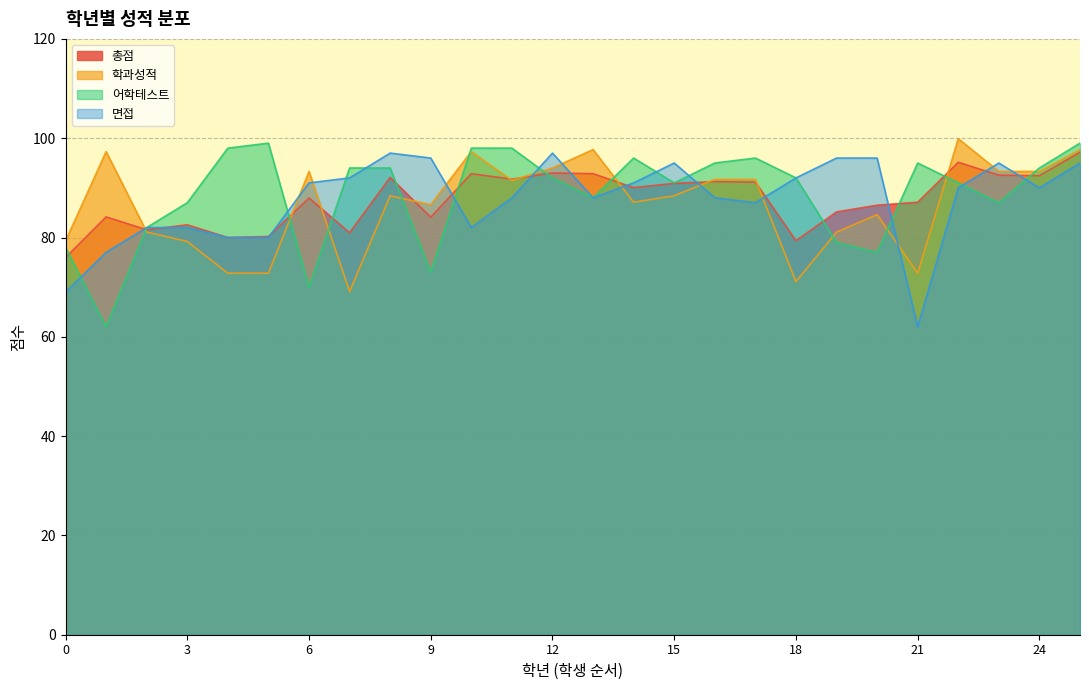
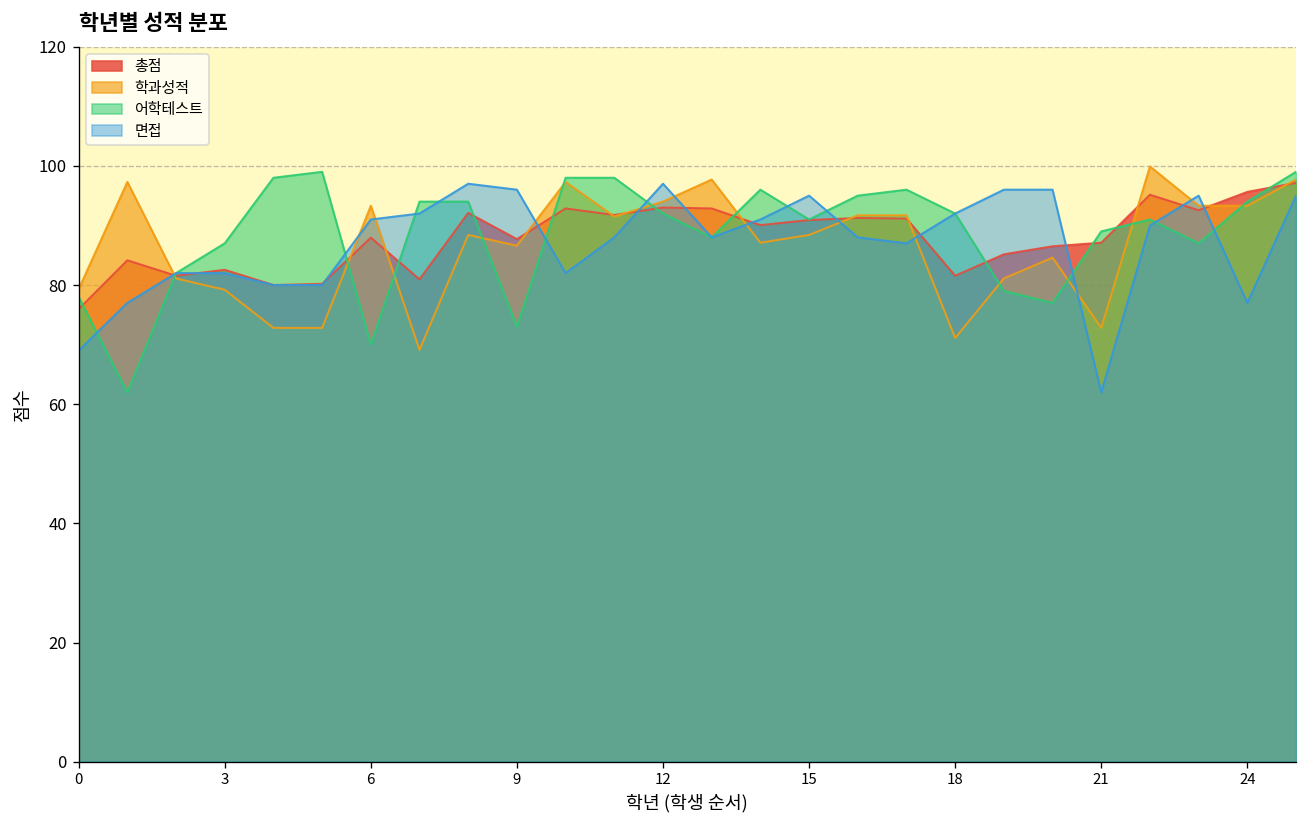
  {
    "총점": {
      "0": 76,
      "3": 83,
      "6": 88,
-     "9": 84,
+     "9": 88,
      "12": 93,
-     "18": 79,
+     "18": 82,
      "21": 87,
-     "24": 92
+     "24": 96
    },
    "학과성적": {
      "0": 79,
      "3": 79,
      "6": 93,
      "9": 87,
      "12": 94,
      "15": 88,
      "18": 71,
      "21": 73,
      "24": 93
    },
    "어학테스트": {
      "0": 78,
      "3": 87,
      "6": 70,
      "9": 73,
      "12": 92,
-     "21": 95,
+     "21": 89,
      "24": 94
    },
    "면접": {
      "0": 69,
      "3": 82,
      "6": 91,
      "9": 96,
      "12": 97,
      "15": 95,
      "21": 62,
-     "24": 90
+     "24": 77
    }
  }
